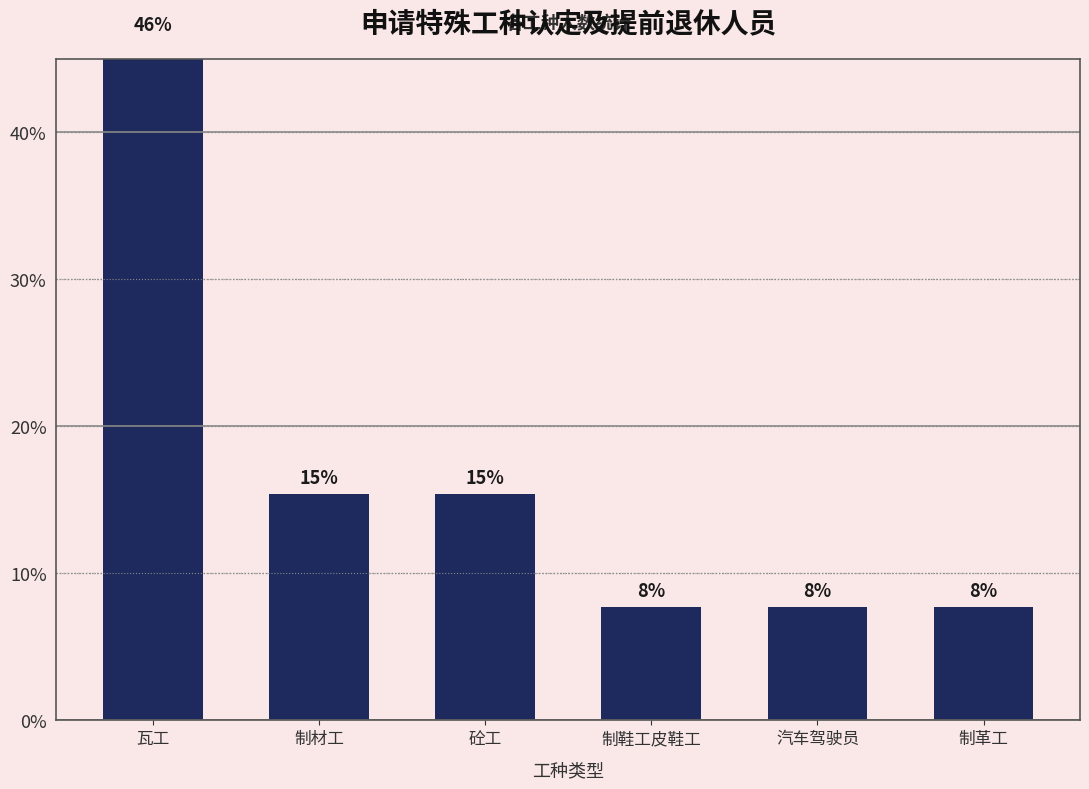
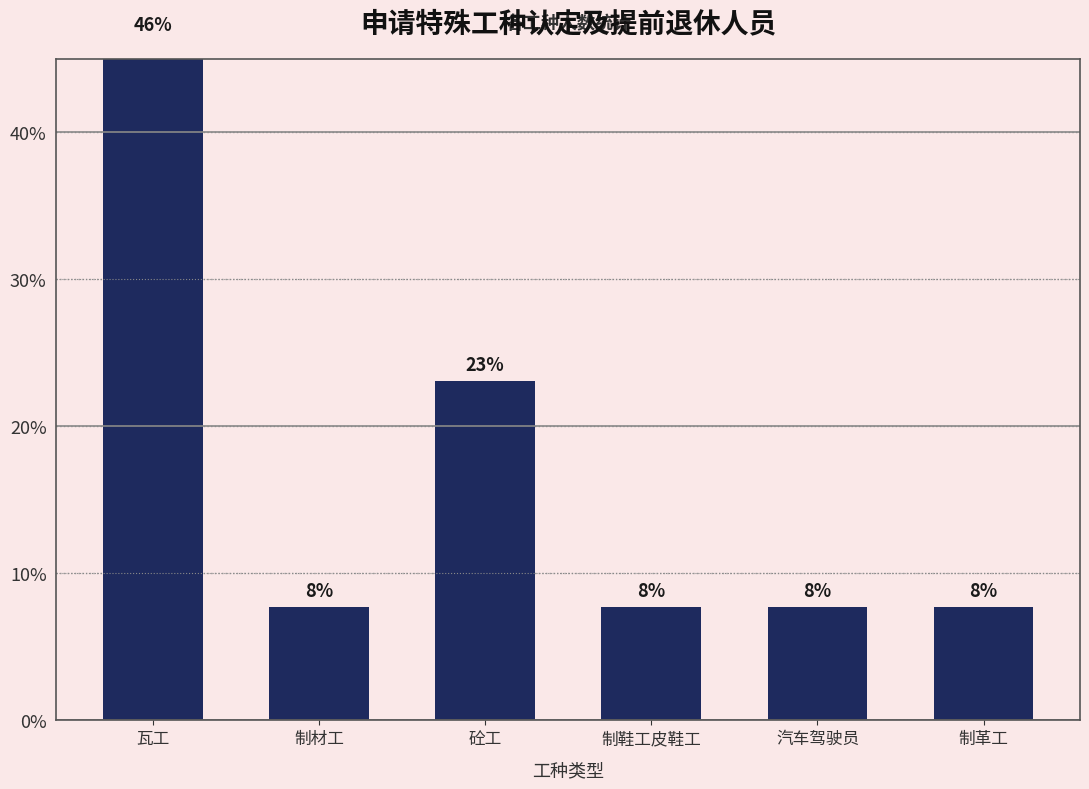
  {
-   "制材工": "15%",
-   "砼工": "15%",
+   "制材工": "8%",
+   "砼工": "23%",
    "制鞋工皮鞋工": "8%",
    "汽车驾驶员": "8%",
    "制革工": "8%"
  }
